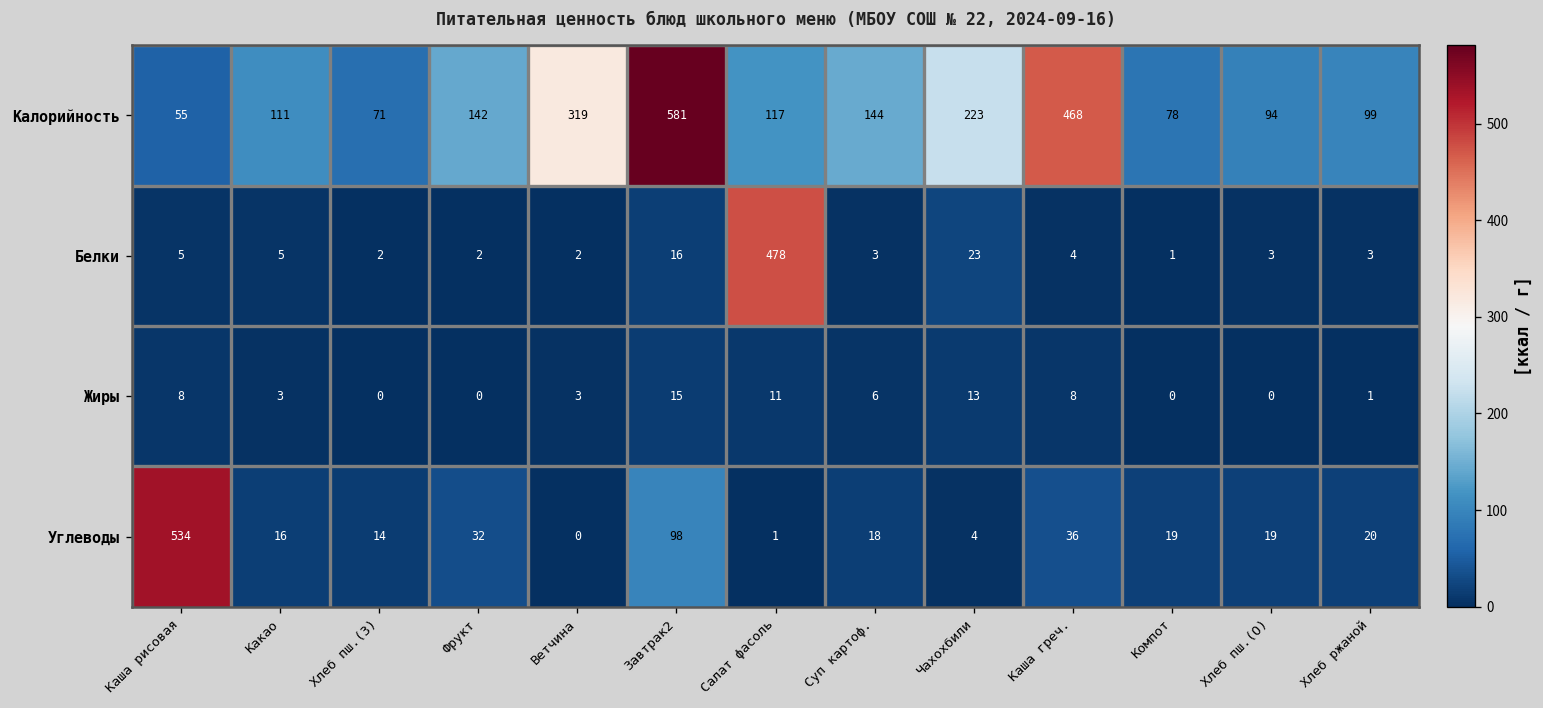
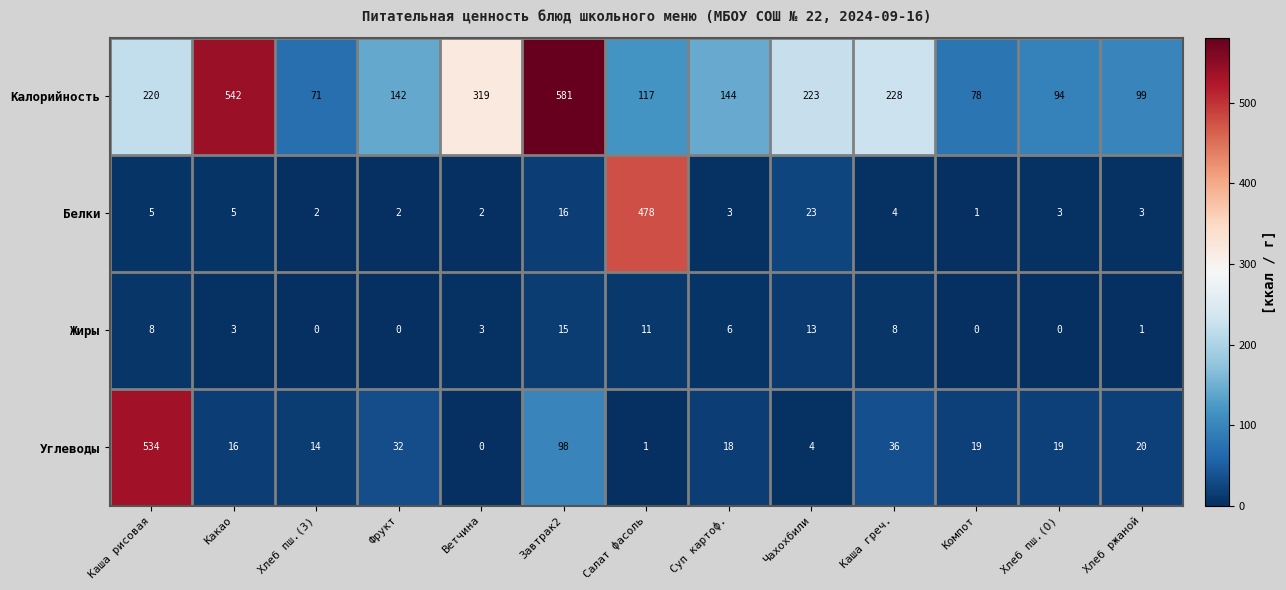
  {
    "Калорийность": {
-     "Каша рисовая": 55,
-     "Какао": 111,
+     "Каша рисовая": 220,
+     "Какао": 542,
      "Хлеб пш.(З)": 71,
      "Фрукт": 142,
      "Ветчина": 319,
      "Завтрак2": 581,
      "Салат фасоль": 117,
      "Суп картоф.": 144,
      "Чахохбили": 223,
-     "Каша греч.": 468,
+     "Каша греч.": 228,
      "Компот": 78,
      "Хлеб пш.(О)": 94,
      "Хлеб ржаной": 99
    },
    "Белки": {
      "Каша рисовая": 5,
      "Какао": 5,
      "Хлеб пш.(З)": 2,
      "Фрукт": 2,
      "Ветчина": 2,
      "Завтрак2": 16,
      "Салат фасоль": 478,
      "Суп картоф.": 3,
      "Чахохбили": 23,
      "Каша греч.": 4,
      "Компот": 1,
      "Хлеб пш.(О)": 3,
      "Хлеб ржаной": 3
    },
    "Жиры": {
      "Каша рисовая": 8,
      "Какао": 3,
      "Хлеб пш.(З)": 0,
      "Фрукт": 0,
      "Ветчина": 3,
      "Завтрак2": 15,
      "Салат фасоль": 11,
      "Суп картоф.": 6,
      "Чахохбили": 13,
      "Каша греч.": 8,
      "Компот": 0,
      "Хлеб пш.(О)": 0,
      "Хлеб ржаной": 1
    },
    "Углеводы": {
      "Каша рисовая": 534,
      "Какао": 16,
      "Хлеб пш.(З)": 14,
      "Фрукт": 32,
      "Ветчина": 0,
      "Завтрак2": 98,
      "Салат фасоль": 1,
      "Суп картоф.": 18,
      "Чахохбили": 4,
      "Каша греч.": 36,
      "Компот": 19,
      "Хлеб пш.(О)": 19,
      "Хлеб ржаной": 20
    }
  }
